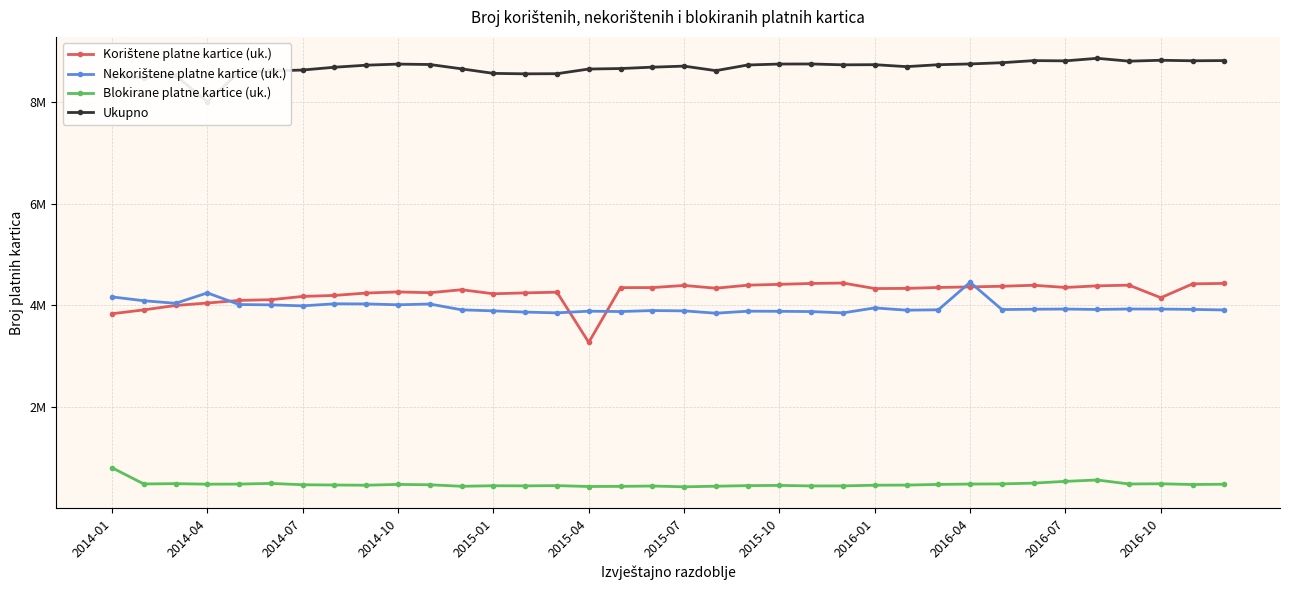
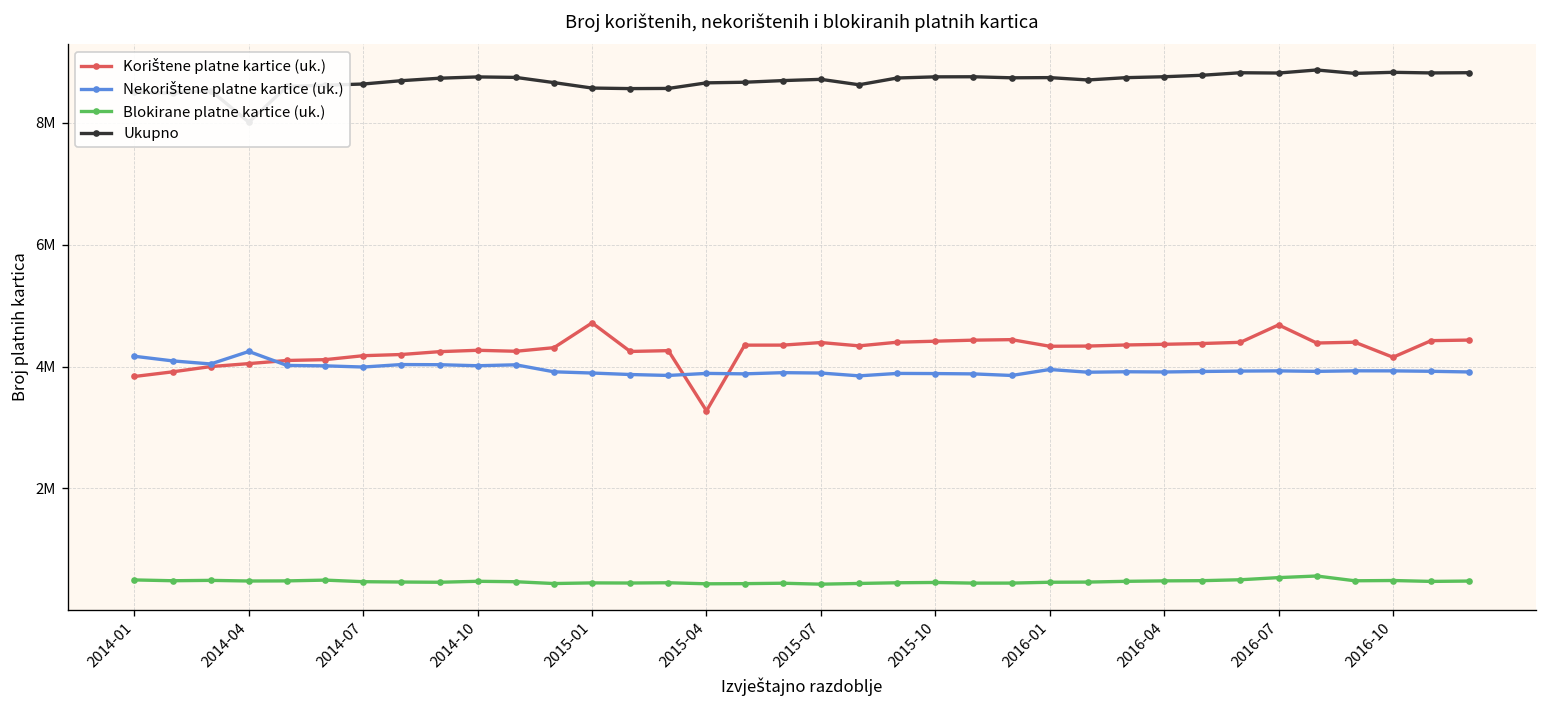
  {
    "Korištene platne kartice (uk.)": {
      "2014-01": 3800000,
      "2014-04": 4000000,
      "2014-07": 4200000,
      "2014-10": 4300000,
-     "2015-01": 4200000,
+     "2015-01": 4700000,
      "2015-04": 3300000,
      "2015-07": 4400000,
      "2015-10": 4400000,
      "2016-01": 4300000,
      "2016-04": 4400000,
-     "2016-07": 4400000,
+     "2016-07": 4700000,
      "2016-10": 4200000
    },
    "Nekorištene platne kartice (uk.)": {
      "2014-01": 4200000,
      "2014-04": 4200000,
      "2014-07": 4000000,
      "2014-10": 4000000,
      "2015-01": 3900000,
      "2015-04": 3900000,
      "2015-07": 3900000,
      "2015-10": 3900000,
      "2016-01": 4000000,
-     "2016-04": 4500000,
+     "2016-04": 3900000,
      "2016-07": 3900000,
      "2016-10": 3900000
    },
    "Blokirane platne kartice (uk.)": {
-     "2014-01": 800000,
+     "2014-01": 500000,
      "2014-04": 500000,
      "2014-07": 500000,
      "2014-10": 500000,
      "2015-01": 400000,
      "2015-04": 400000,
      "2015-07": 400000,
      "2015-10": 500000,
      "2016-01": 500000,
      "2016-04": 500000,
      "2016-07": 500000,
      "2016-10": 500000
    },
    "Ukupno": {
      "2014-07": 8600000,
      "2014-10": 8800000,
      "2015-01": 8600000,
      "2015-04": 8700000,
      "2015-07": 8700000,
      "2015-10": 8800000,
      "2016-01": 8700000,
      "2016-04": 8800000,
      "2016-07": 8800000,
      "2016-10": 8800000
    }
  }
